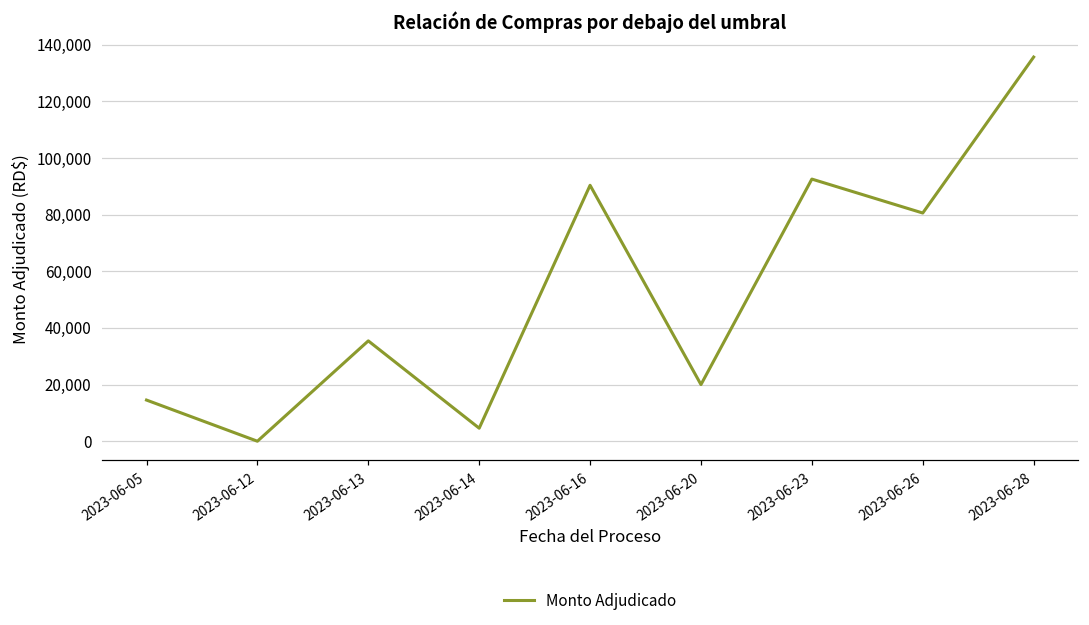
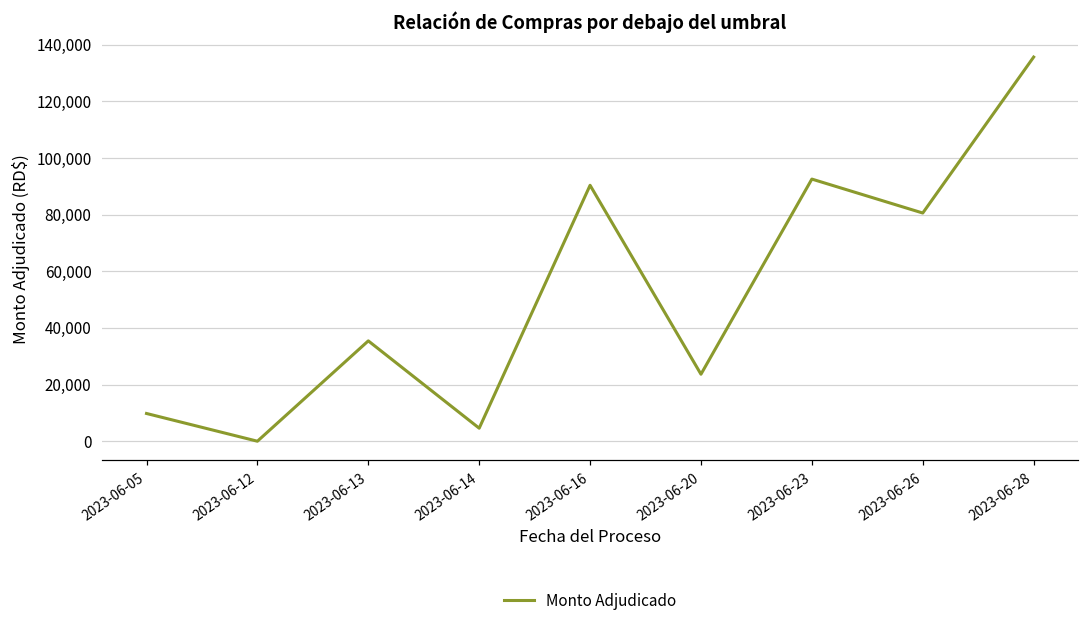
  {
-   "2023-06-05": "15,000",
+   "2023-06-05": "10,000",
    "2023-06-12": "0",
    "2023-06-13": "35,000",
    "2023-06-14": "5,000",
    "2023-06-16": "90,000",
-   "2023-06-20": "20,000",
+   "2023-06-20": "24,000",
    "2023-06-23": "93,000",
    "2023-06-26": "81,000",
    "2023-06-28": "136,000"
  }
